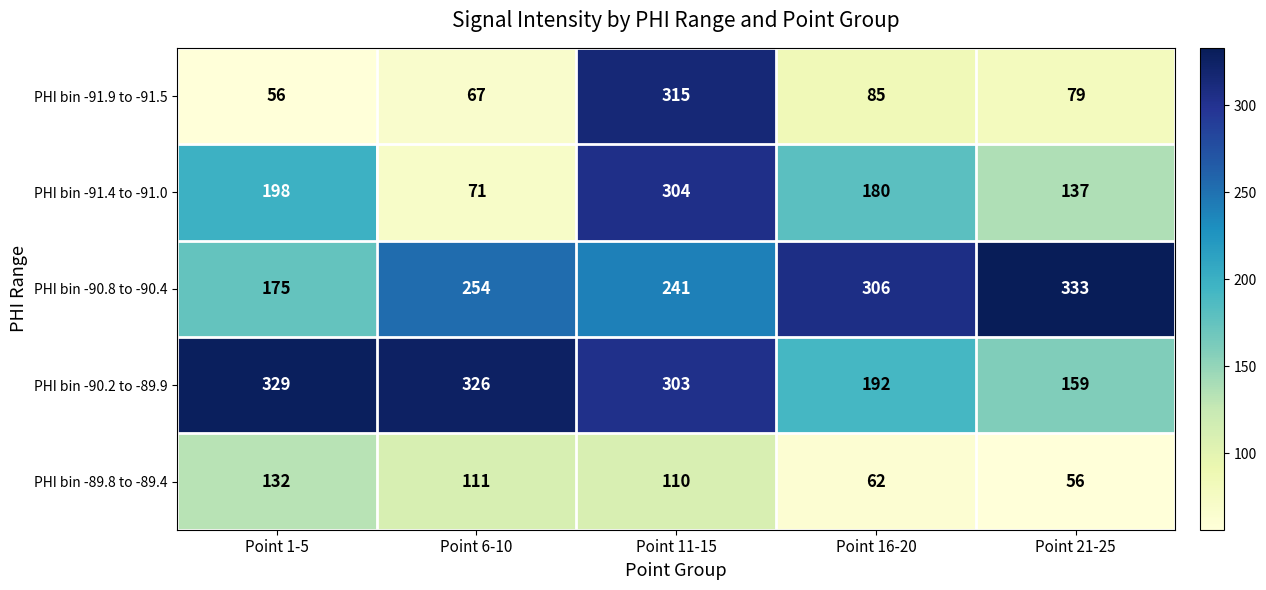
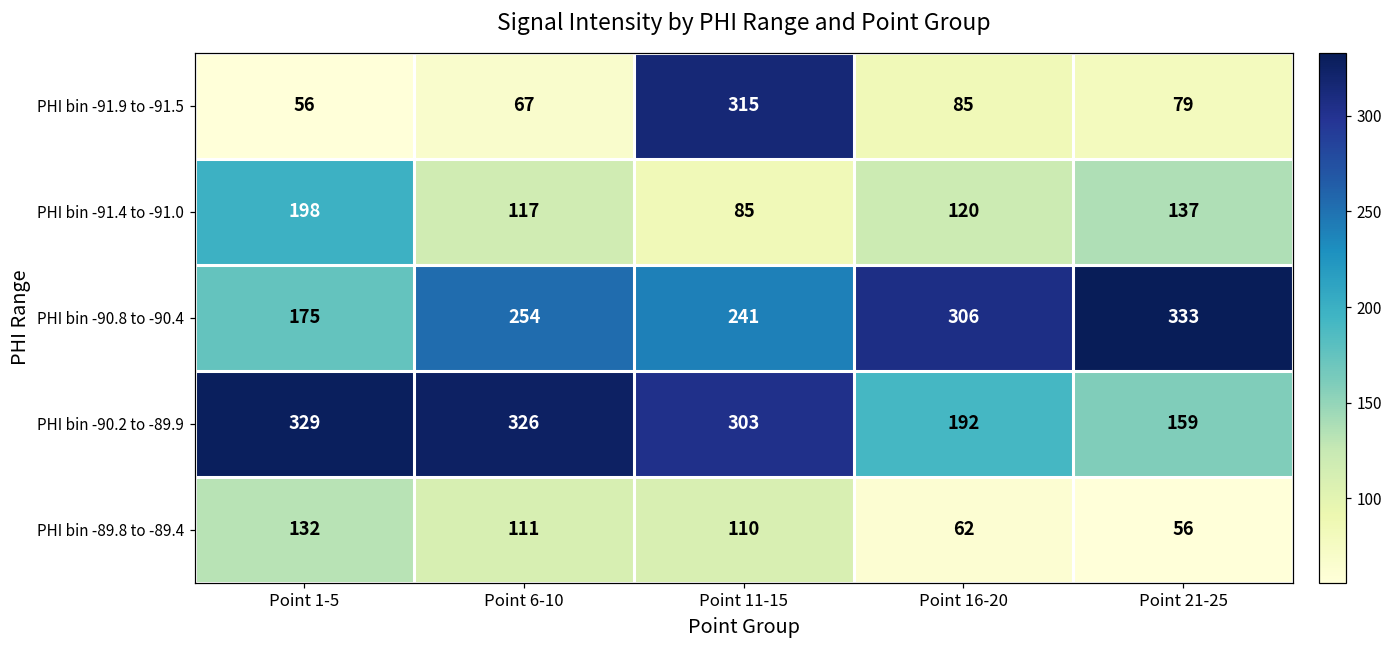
  {
    "PHI bin -91.9 to -91.5": {
      "Point 1-5": 56,
      "Point 6-10": 67,
      "Point 11-15": 315,
      "Point 16-20": 85,
      "Point 21-25": 79
    },
    "PHI bin -91.4 to -91.0": {
      "Point 1-5": 198,
-     "Point 6-10": 71,
-     "Point 11-15": 304,
-     "Point 16-20": 180,
+     "Point 6-10": 117,
+     "Point 11-15": 85,
+     "Point 16-20": 120,
      "Point 21-25": 137
    },
    "PHI bin -90.8 to -90.4": {
      "Point 1-5": 175,
      "Point 6-10": 254,
      "Point 11-15": 241,
      "Point 16-20": 306,
      "Point 21-25": 333
    },
    "PHI bin -90.2 to -89.9": {
      "Point 1-5": 329,
      "Point 6-10": 326,
      "Point 11-15": 303,
      "Point 16-20": 192,
      "Point 21-25": 159
    },
    "PHI bin -89.8 to -89.4": {
      "Point 1-5": 132,
      "Point 6-10": 111,
      "Point 11-15": 110,
      "Point 16-20": 62,
      "Point 21-25": 56
    }
  }
